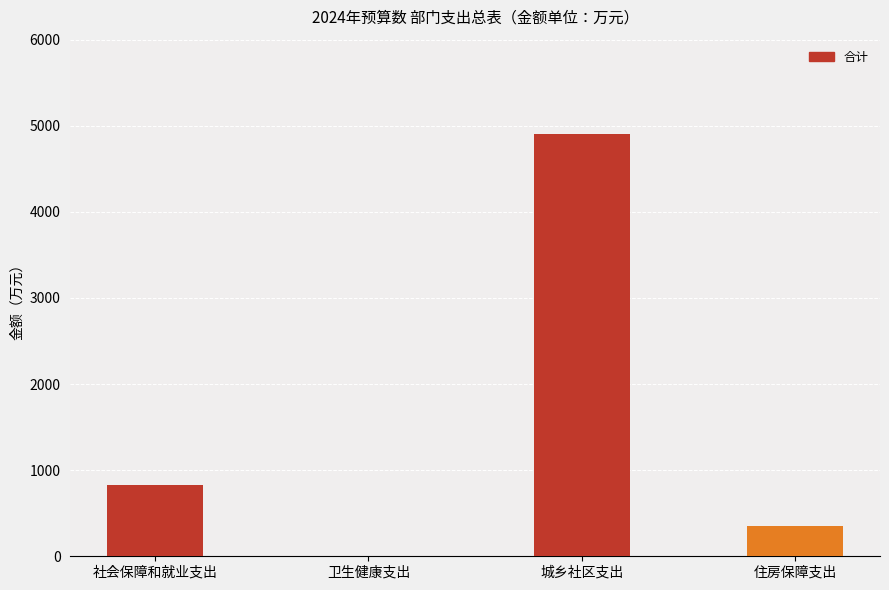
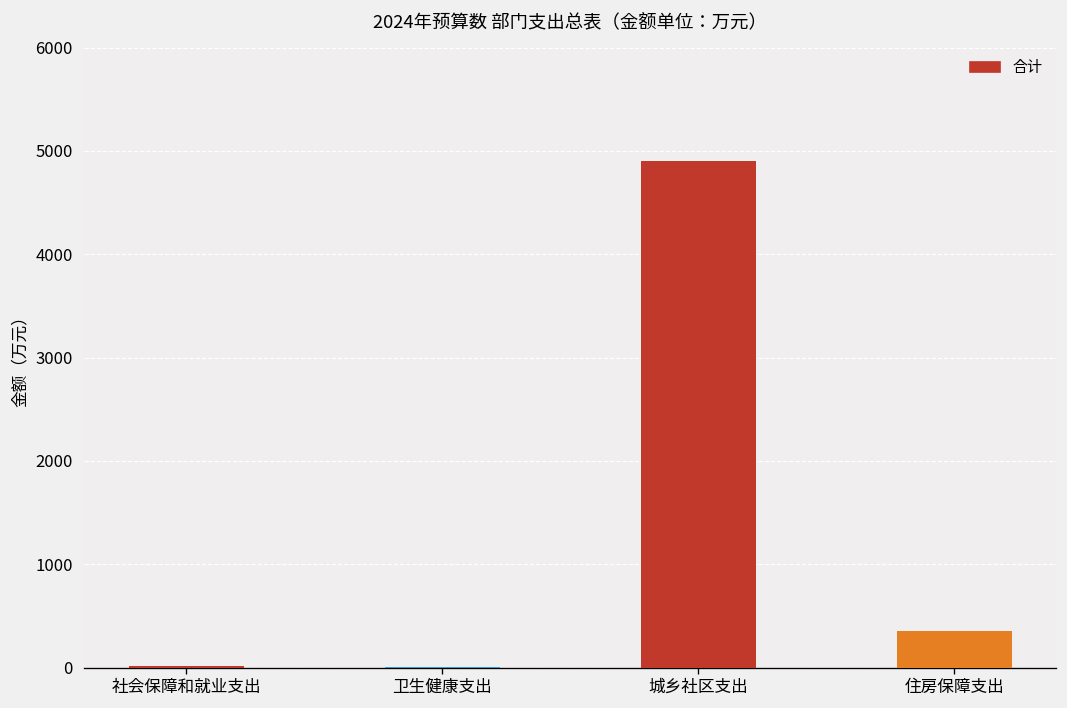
  {
-   "社会保障和就业支出": 800,
+   "社会保障和就业支出": 0,
    "城乡社区支出": 4900,
    "住房保障支出": 400
  }
